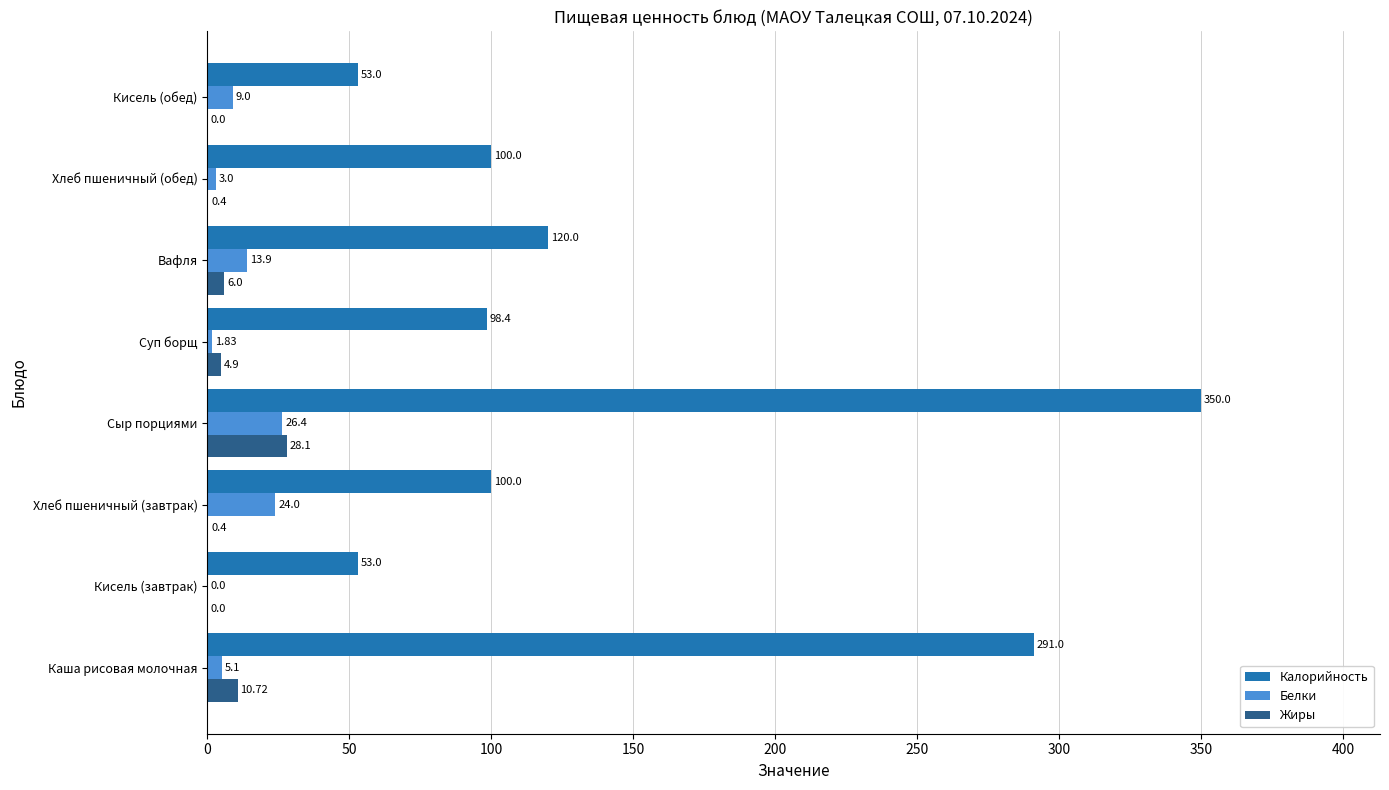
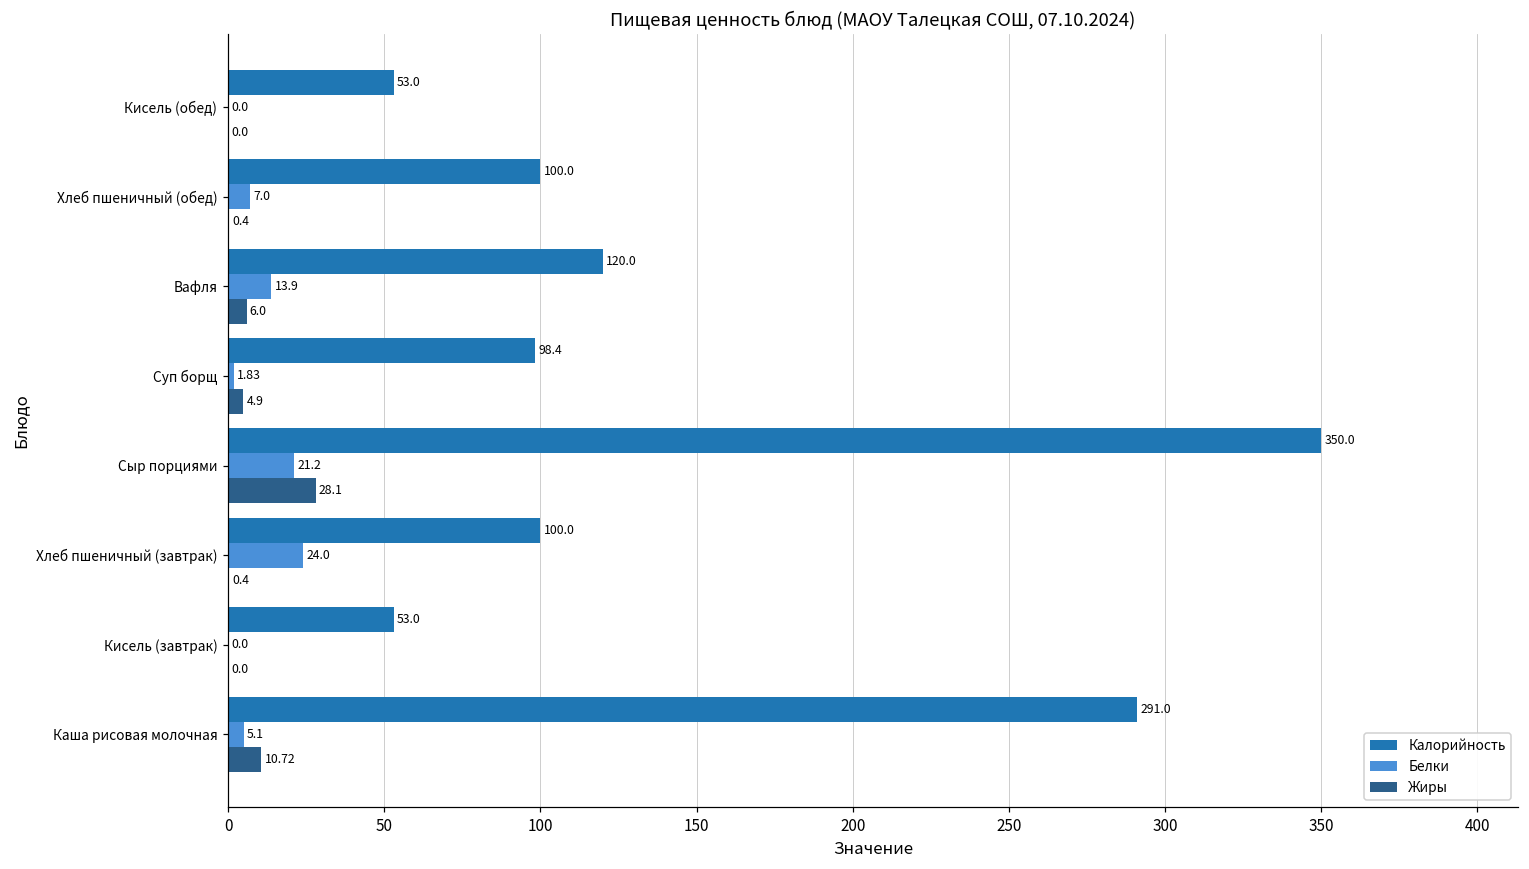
  {
    "Белки": {
-     "Кисель (обед)": 9.0,
-     "Хлеб пшеничный (обед)": 3.0,
+     "Кисель (обед)": 0.0,
+     "Хлеб пшеничный (обед)": 7.0,
      "Вафля": 13.9,
      "Суп борщ": 1.83,
-     "Сыр порциями": 26.4,
+     "Сыр порциями": 21.2,
      "Хлеб пшеничный (завтрак)": 24.0,
      "Кисель (завтрак)": 0.0,
      "Каша рисовая молочная": 5.1
    }
  }
